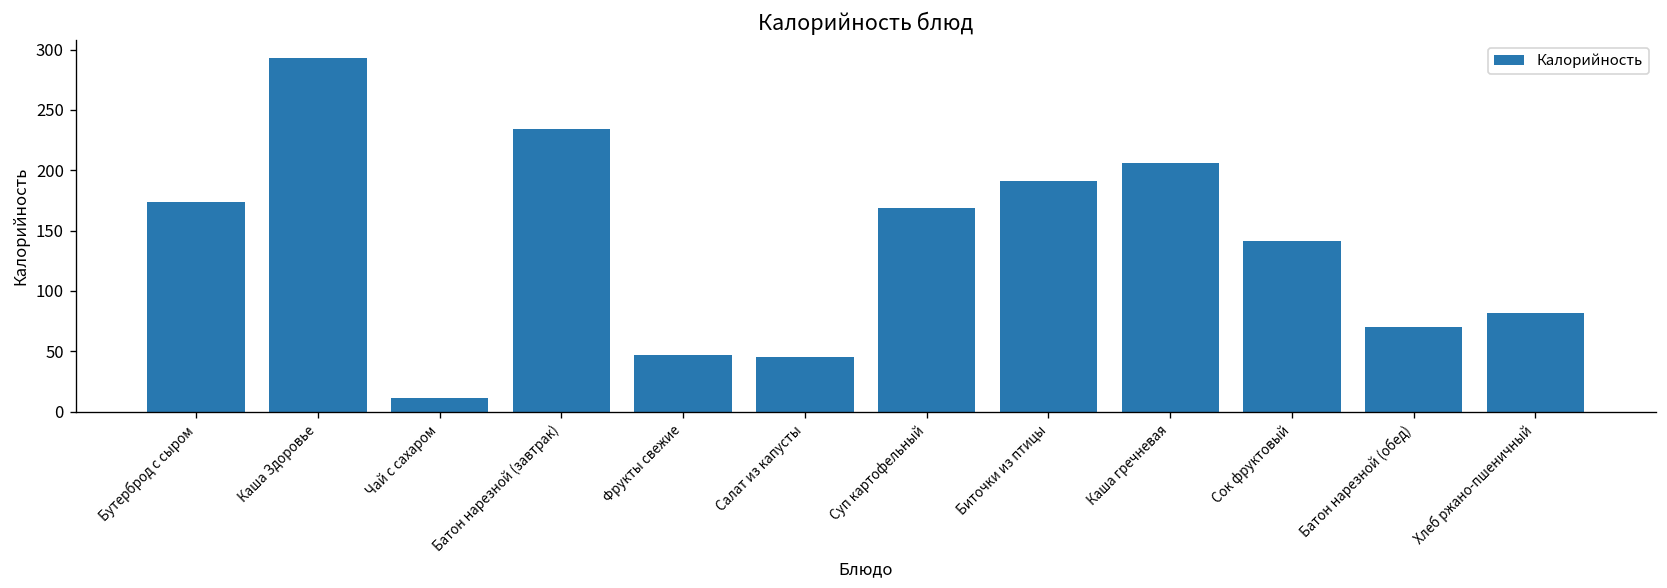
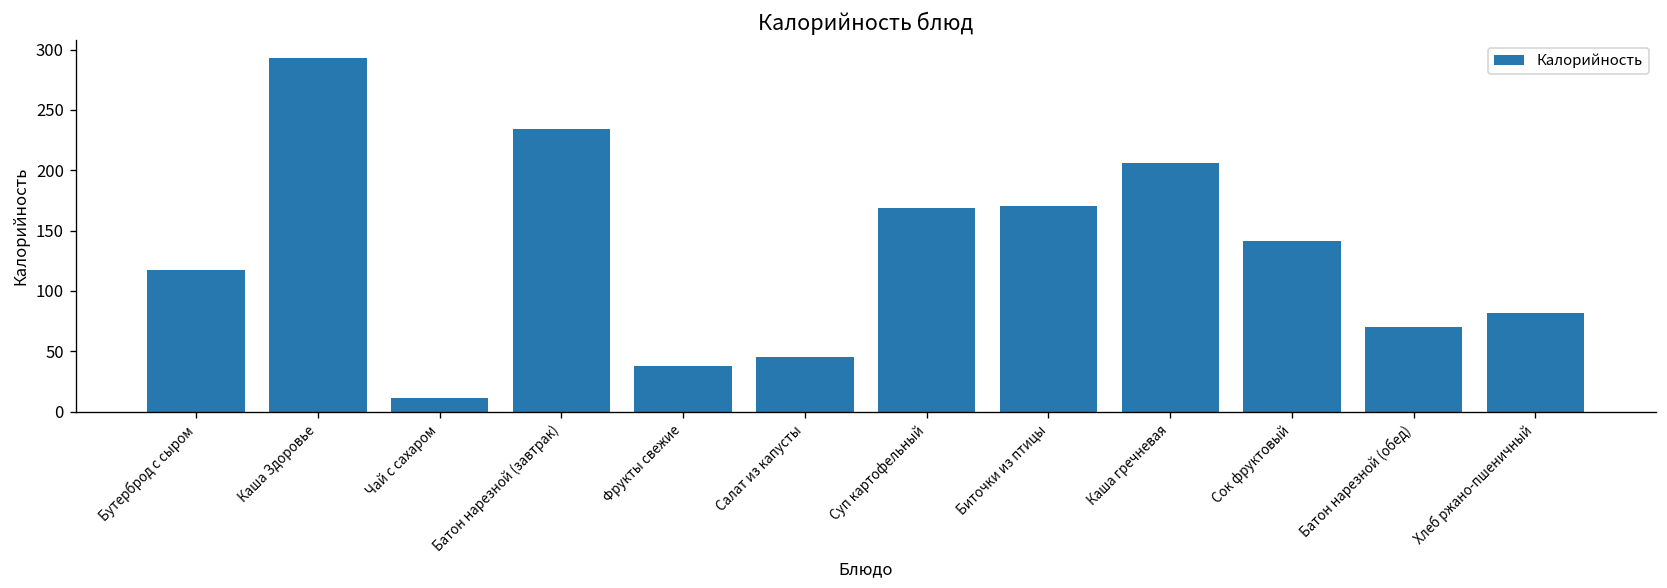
  {
-   "Бутерброд с сыром": 174,
+   "Бутерброд с сыром": 117,
    "Каша Здоровье": 293,
    "Чай с сахаром": 11,
    "Батон нарезной (завтрак)": 234,
-   "Фрукты свежие": 47,
+   "Фрукты свежие": 38,
    "Салат из капусты": 46,
    "Суп картофельный": 169,
-   "Биточки из птицы": 191,
+   "Биточки из птицы": 170,
    "Каша гречневая": 206,
    "Сок фруктовый": 142,
    "Батон нарезной (обед)": 70,
    "Хлеб ржано-пшеничный": 82
  }
